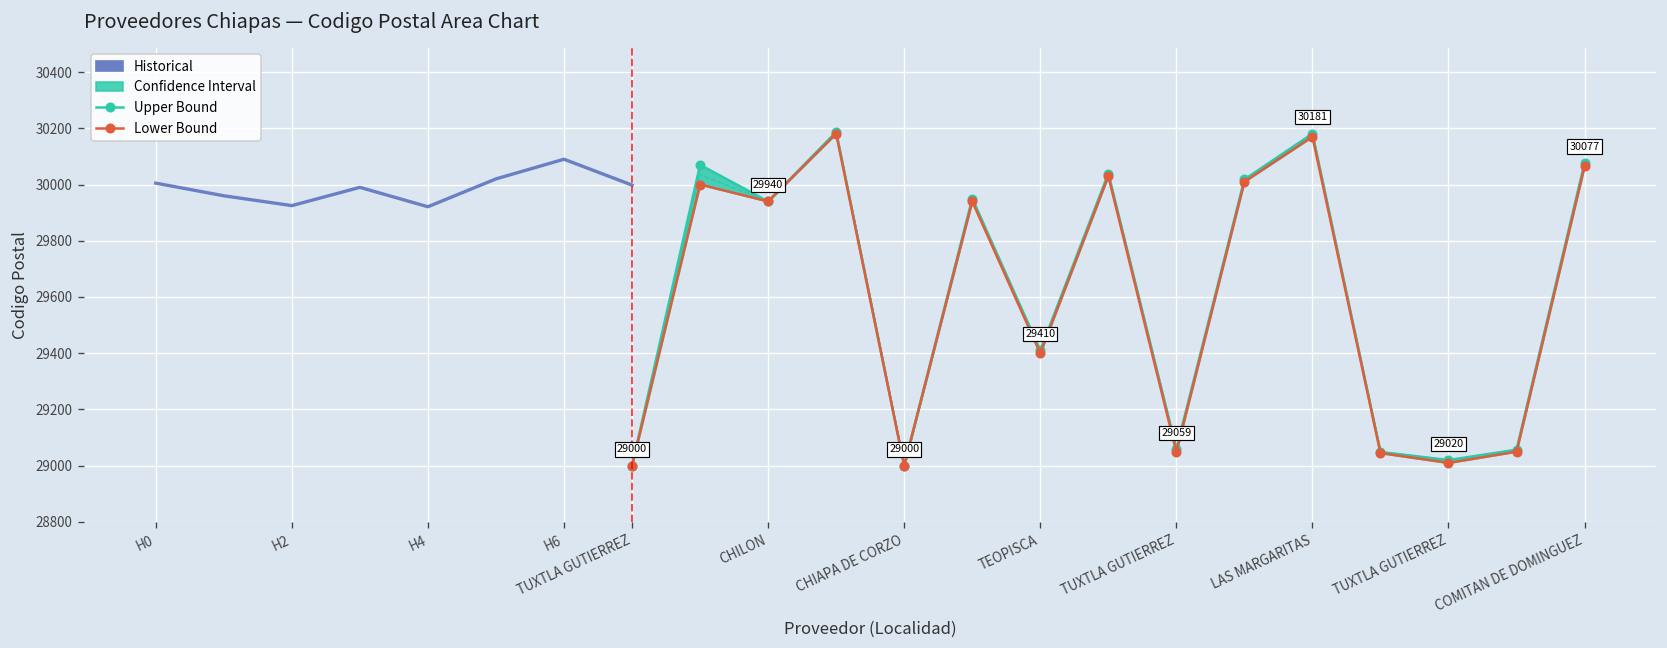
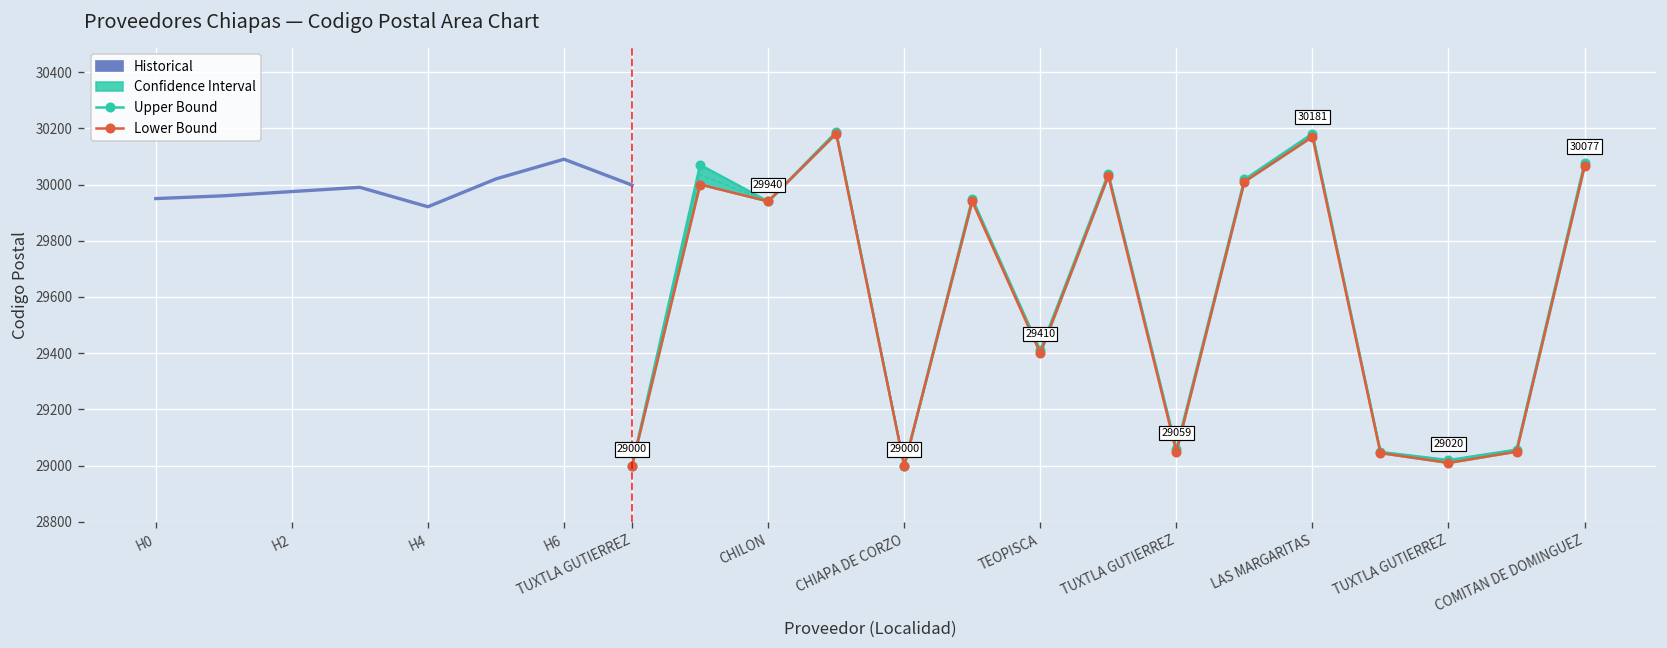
  {
    "Historical": {
-     "H0": 30010,
-     "H2": 29930,
+     "H0": 29950,
+     "H2": 29980,
      "H4": 29920,
      "H6": 30090,
      "TUXTLA GUTIERREZ": 30000
    },
    "Lower Bound": {
      "COMITAN DE DOMINGUEZ": 30070
    }
  }
